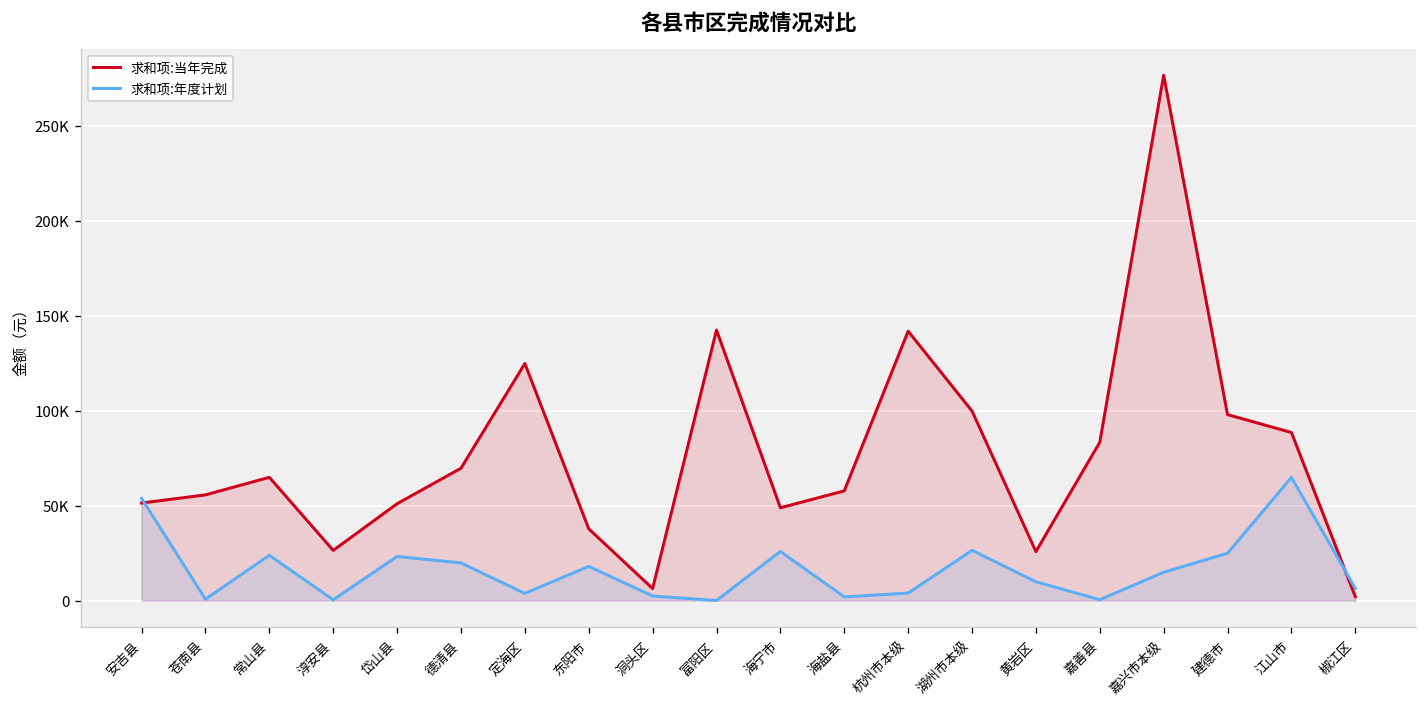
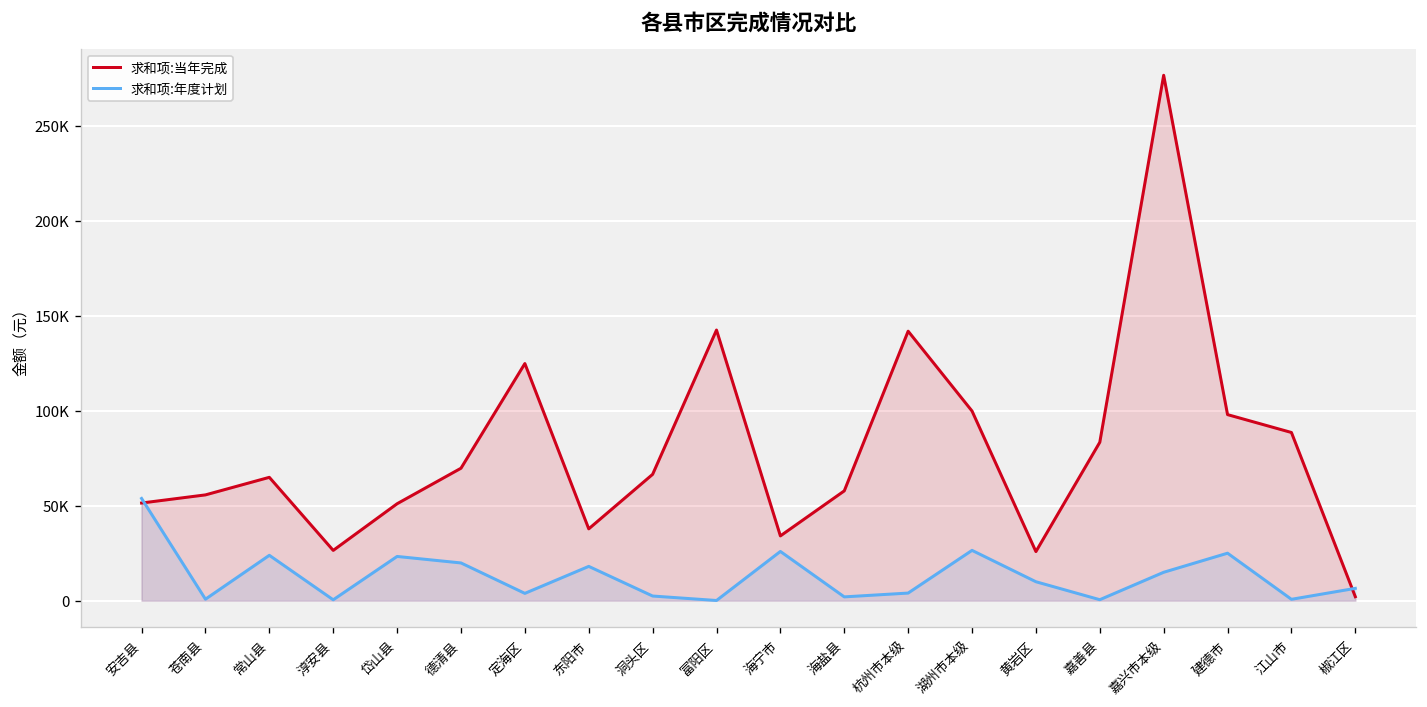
  {
    "求和项:当年完成": {
      "安吉县": 51000,
      "苍南县": 56000,
      "常山县": 65000,
      "淳安县": 26000,
      "岱山县": 51000,
      "德清县": 70000,
      "定海区": 125000,
      "东阳市": 38000,
-     "洞头区": 6000,
+     "洞头区": 66000,
      "富阳区": 142000,
-     "海宁市": 49000,
+     "海宁市": 34000,
      "海盐县": 58000,
      "杭州市本级": 142000,
      "湖州市本级": 100000,
      "黄岩区": 26000,
      "嘉善县": 83000,
      "嘉兴市本级": 277000,
      "建德市": 98000,
      "江山市": 89000,
      "椒江区": 2000
    },
    "求和项:年度计划": {
      "安吉县": 54000,
      "苍南县": 1000,
      "常山县": 24000,
      "淳安县": 0,
      "岱山县": 23000,
      "德清县": 20000,
      "定海区": 4000,
      "东阳市": 18000,
      "洞头区": 2000,
      "富阳区": 0,
      "海宁市": 26000,
      "海盐县": 2000,
      "杭州市本级": 4000,
      "湖州市本级": 26000,
      "黄岩区": 10000,
      "嘉善县": 1000,
      "嘉兴市本级": 15000,
      "建德市": 25000,
-     "江山市": 65000,
+     "江山市": 1000,
      "椒江区": 6000
    }
  }
